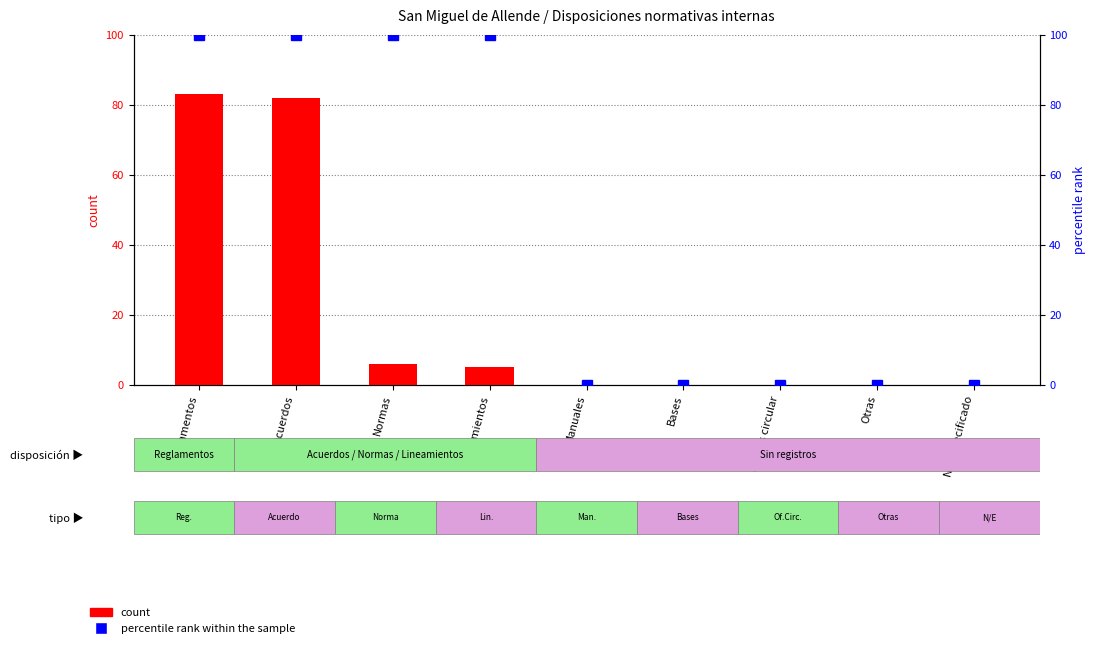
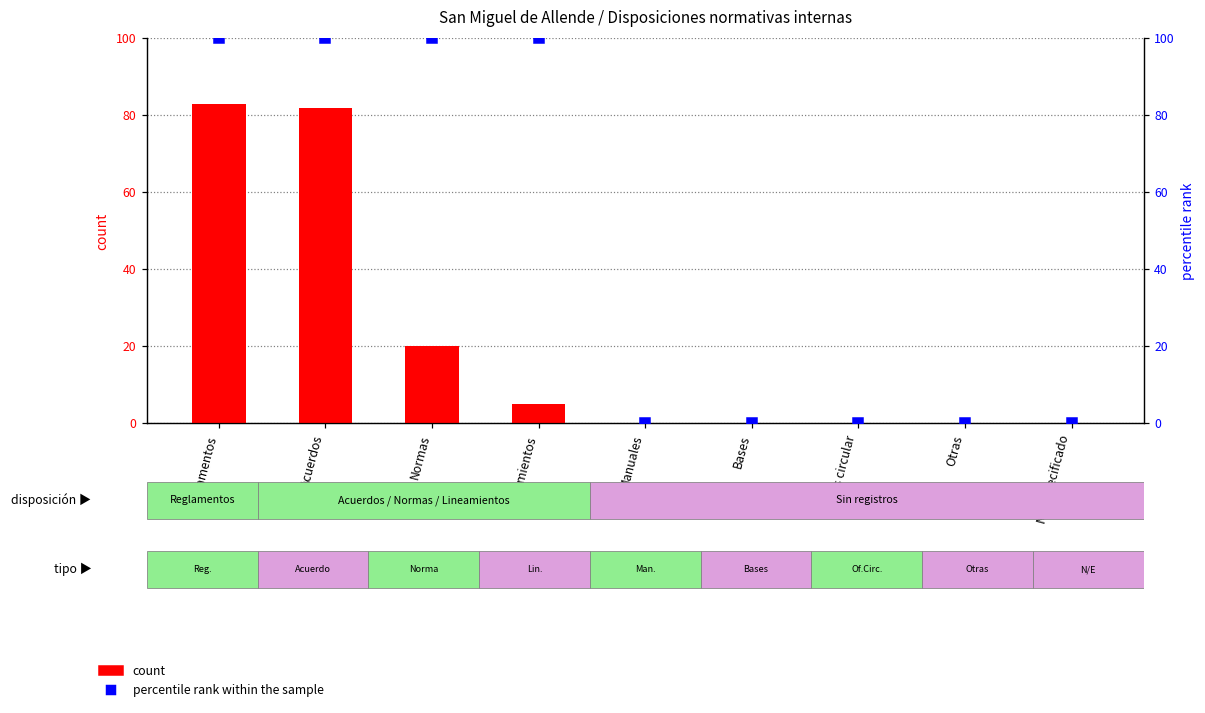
  {
    "count": {
      "Acuerdos": 82,
-     "Normas": 6,
+     "Normas": 20,
      "Manuales": 0,
      "Bases": 0,
      "Otras": 0
    }
  }
